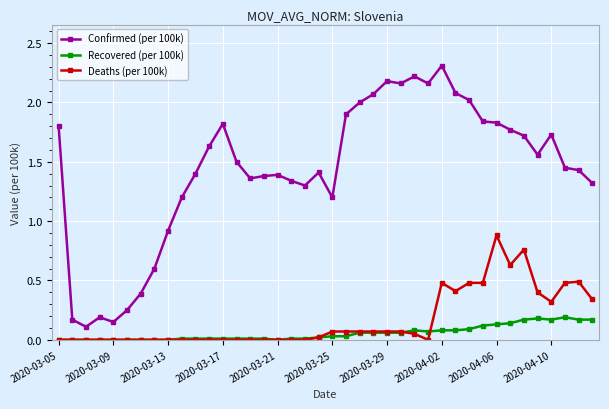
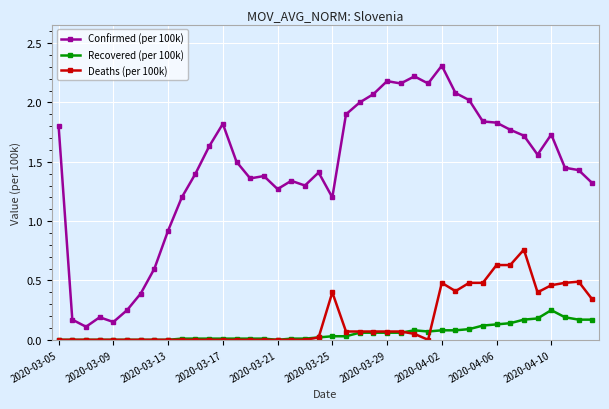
  {
    "Confirmed (per 100k)": {
      "2020-03-05": 1.80,
      "2020-03-09": 0.15,
      "2020-03-13": 0.92,
      "2020-03-17": 1.82,
-     "2020-03-21": 1.39,
+     "2020-03-21": 1.27,
      "2020-03-25": 1.20,
      "2020-03-29": 2.18,
      "2020-04-02": 2.31,
      "2020-04-06": 1.83,
      "2020-04-10": 1.73
    },
    "Recovered (per 100k)": {
      "2020-03-25": 0.03,
      "2020-04-02": 0.08,
      "2020-04-06": 0.13,
-     "2020-04-10": 0.17
+     "2020-04-10": 0.25
    },
    "Deaths (per 100k)": {
-     "2020-03-25": 0.07,
+     "2020-03-25": 0.40,
      "2020-04-02": 0.48,
-     "2020-04-06": 0.88,
-     "2020-04-10": 0.32
+     "2020-04-06": 0.63,
+     "2020-04-10": 0.46
    }
  }
